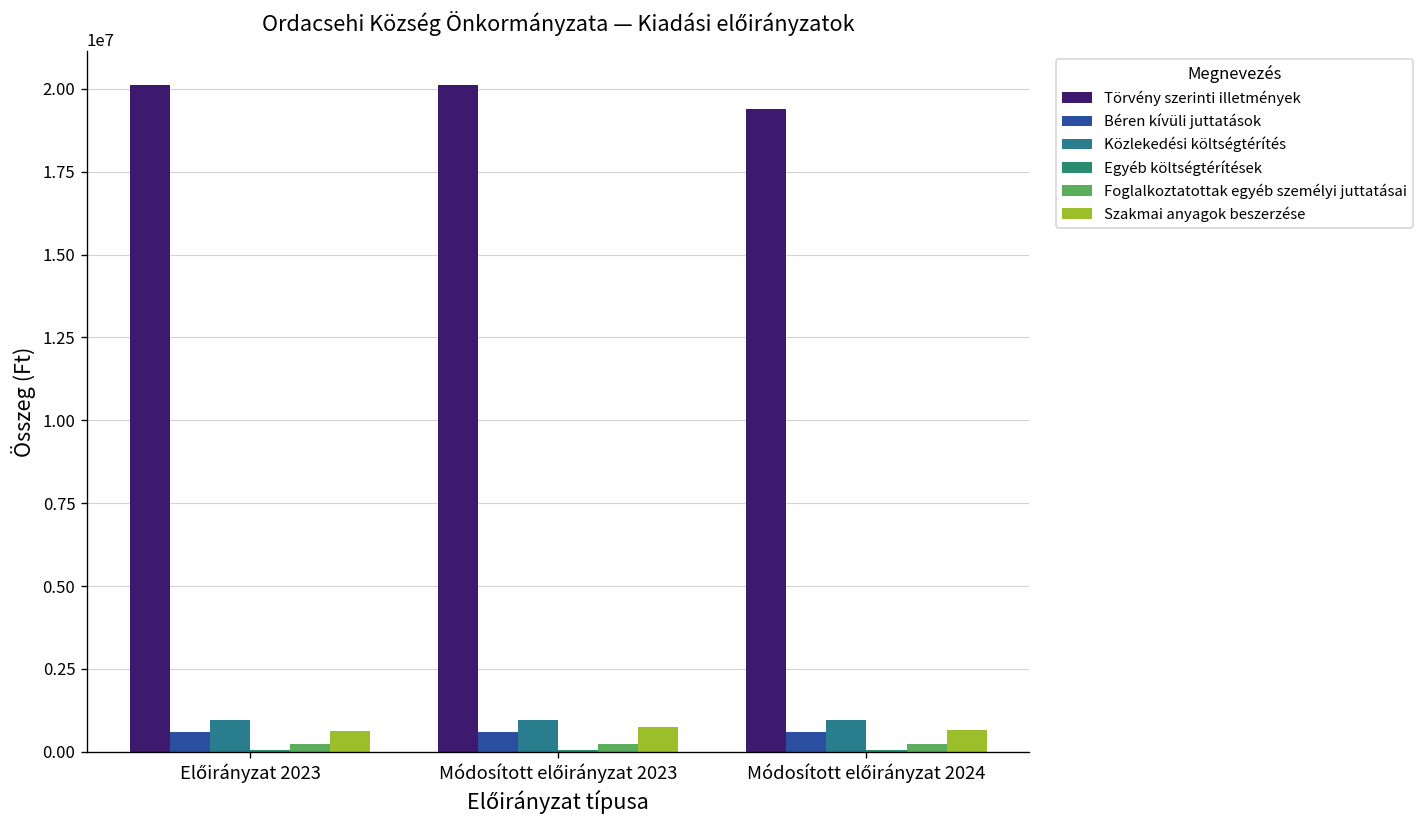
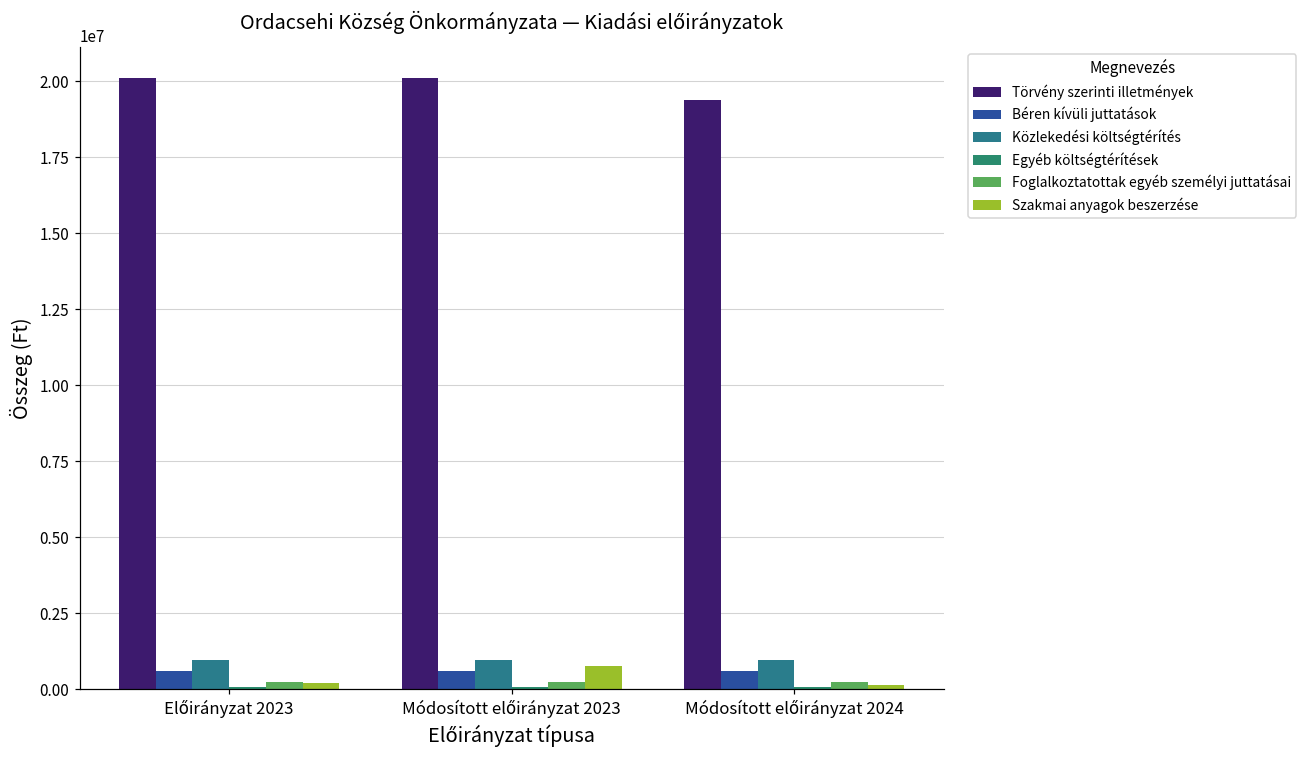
  {
    "Törvény szerinti illetmények": {
      "Előirányzat 2023": 20100000,
      "Módosított előirányzat 2023": 20100000,
      "Módosított előirányzat 2024": 19400000
    },
    "Foglalkoztatottak egyéb személyi juttatásai": {
      "Előirányzat 2023": 300000,
      "Módosított előirányzat 2023": 300000,
      "Módosított előirányzat 2024": 300000
    },
    "Szakmai anyagok beszerzése": {
-     "Előirányzat 2023": 600000,
+     "Előirányzat 2023": 200000,
      "Módosított előirányzat 2023": 800000,
-     "Módosított előirányzat 2024": 700000
+     "Módosított előirányzat 2024": 100000
    }
  }
